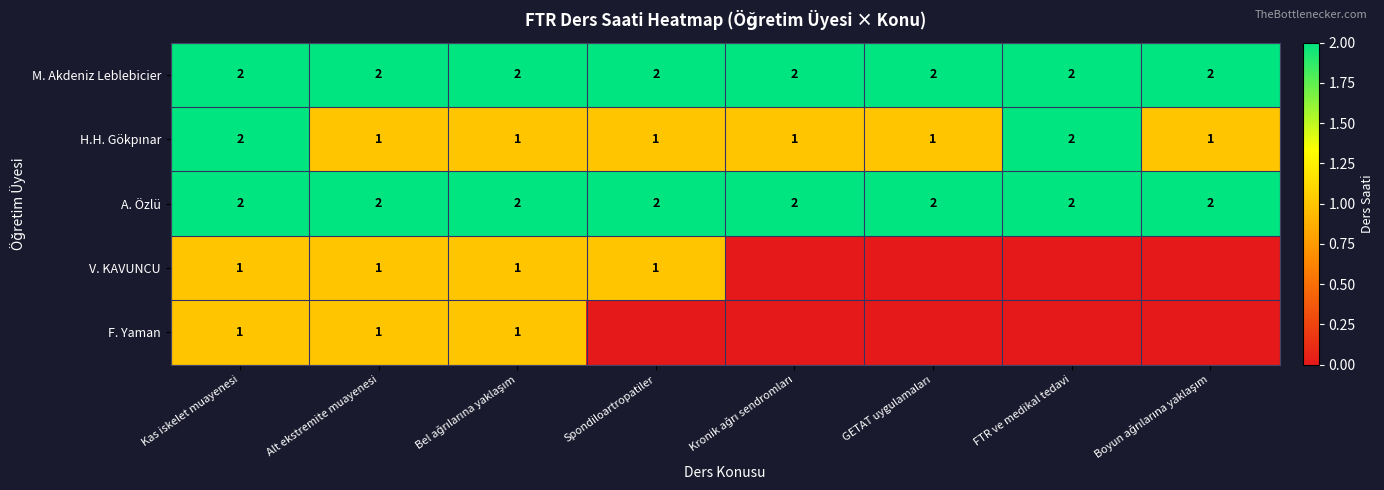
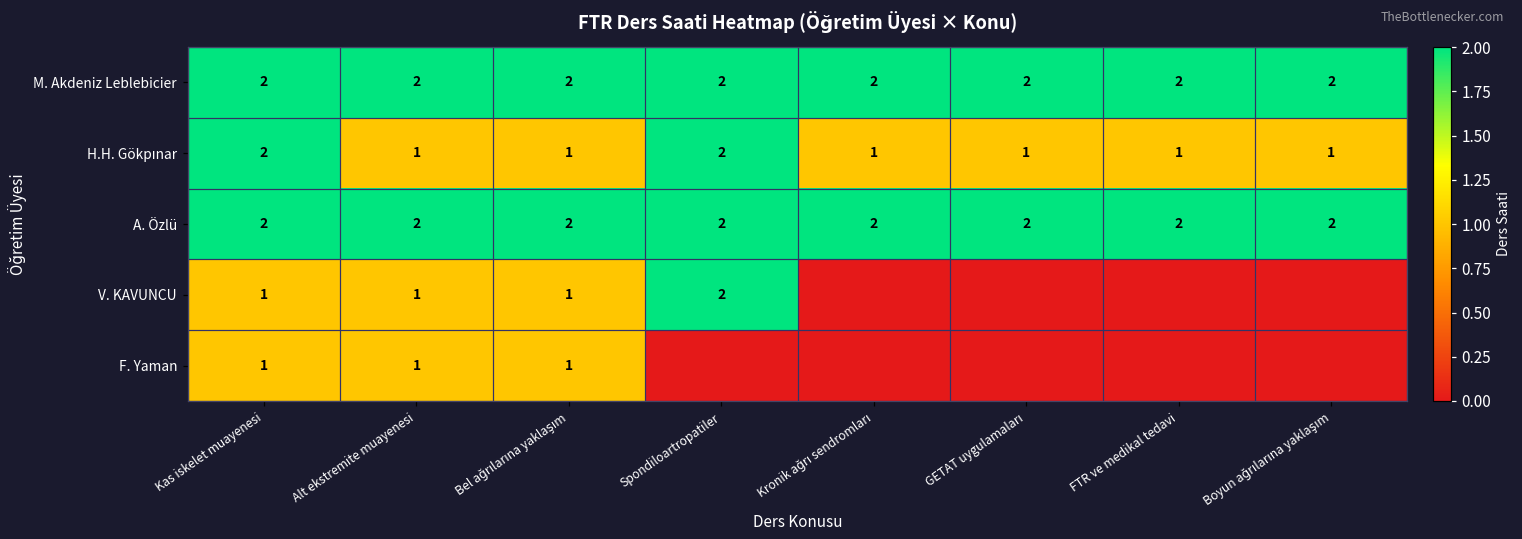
  {
    "M. Akdeniz Leblebicier": {
      "Kas iskelet muayenesi": 2,
      "Alt ekstremite muayenesi": 2,
      "Bel ağrılarına yaklaşım": 2,
      "Spondiloartropatiler": 2,
      "Kronik ağrı sendromları": 2,
      "GETAT uygulamaları": 2,
      "FTR ve medikal tedavi": 2,
      "Boyun ağrılarına yaklaşım": 2
    },
    "H.H. Gökpınar": {
      "Kas iskelet muayenesi": 2,
      "Alt ekstremite muayenesi": 1,
      "Bel ağrılarına yaklaşım": 1,
-     "Spondiloartropatiler": 1,
+     "Spondiloartropatiler": 2,
      "Kronik ağrı sendromları": 1,
      "GETAT uygulamaları": 1,
-     "FTR ve medikal tedavi": 2,
+     "FTR ve medikal tedavi": 1,
      "Boyun ağrılarına yaklaşım": 1
    },
    "A. Özlü": {
      "Kas iskelet muayenesi": 2,
      "Alt ekstremite muayenesi": 2,
      "Bel ağrılarına yaklaşım": 2,
      "Spondiloartropatiler": 2,
      "Kronik ağrı sendromları": 2,
      "GETAT uygulamaları": 2,
      "FTR ve medikal tedavi": 2,
      "Boyun ağrılarına yaklaşım": 2
    },
    "V. KAVUNCU": {
      "Kas iskelet muayenesi": 1,
      "Alt ekstremite muayenesi": 1,
      "Bel ağrılarına yaklaşım": 1,
-     "Spondiloartropatiler": 1
+     "Spondiloartropatiler": 2
    },
    "F. Yaman": {
      "Kas iskelet muayenesi": 1,
      "Alt ekstremite muayenesi": 1,
      "Bel ağrılarına yaklaşım": 1
    }
  }
